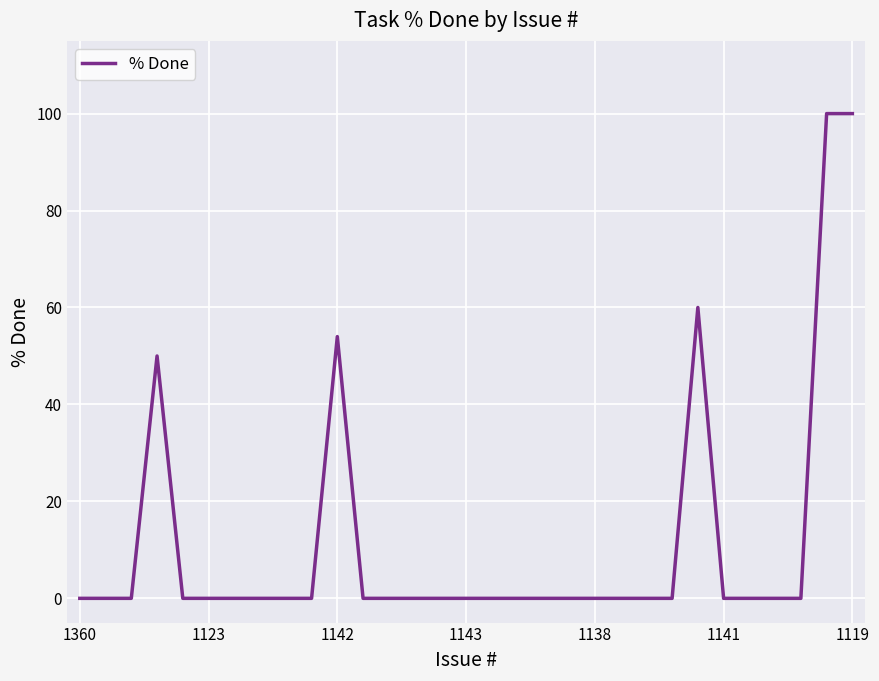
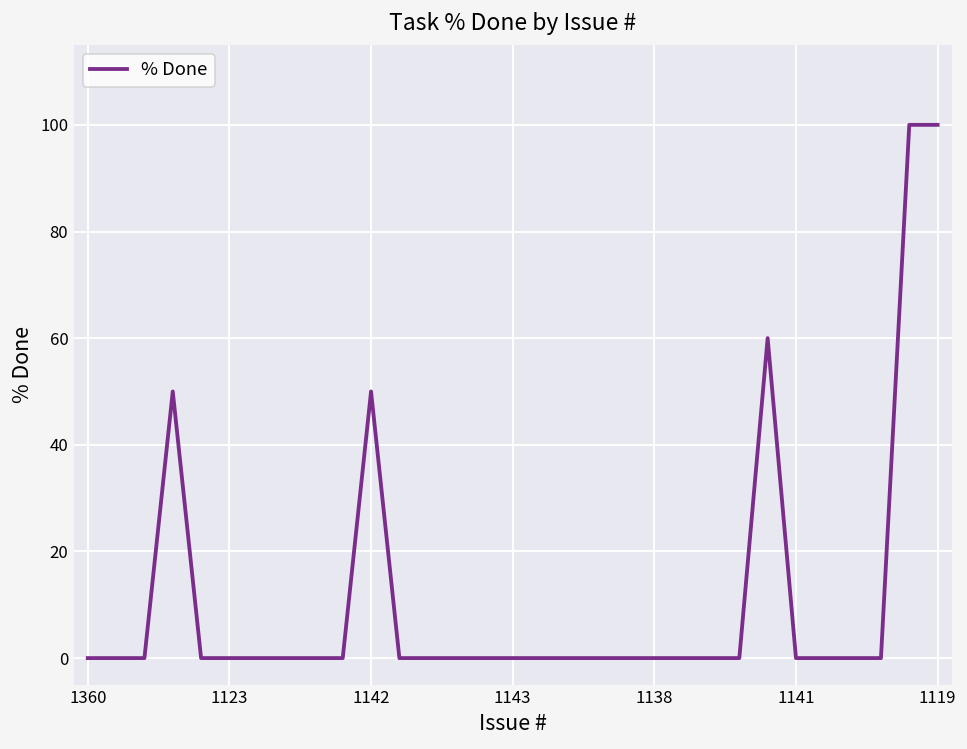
  {
    "1360": 0,
    "1123": 0,
-   "1142": 54,
+   "1142": 50,
    "1143": 0,
    "1138": 0,
    "1141": 0,
    "1119": 100
  }
